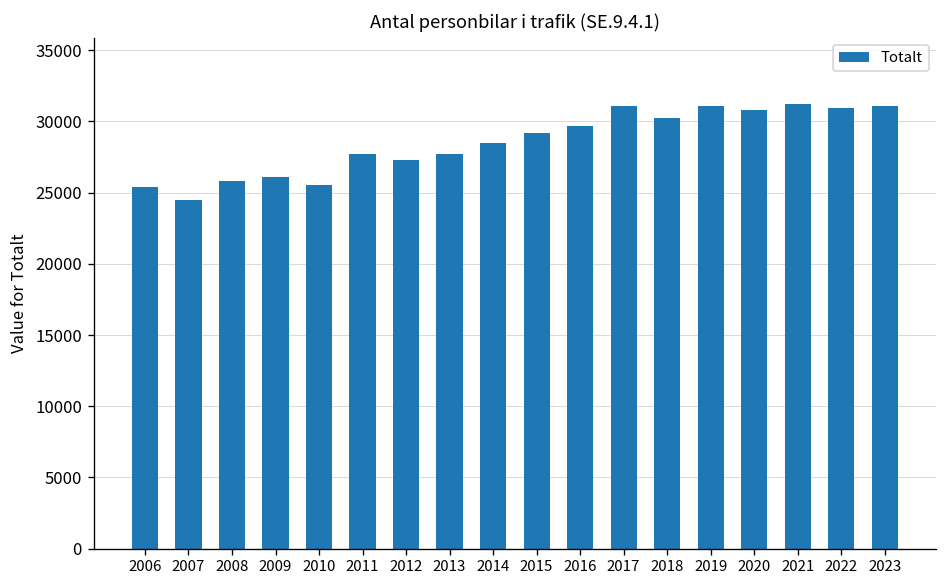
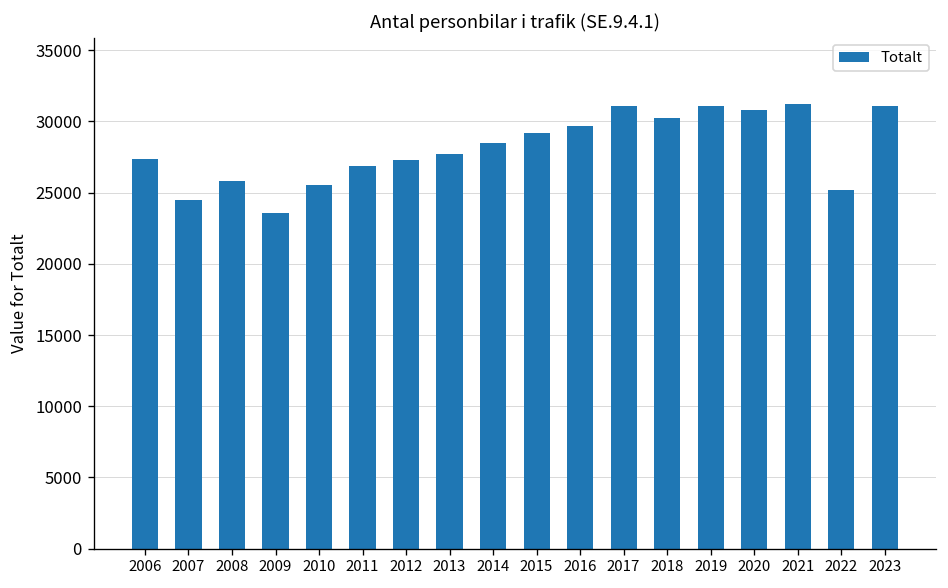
  {
-   "2006": 25400,
+   "2006": 27400,
    "2007": 24500,
    "2008": 25800,
-   "2009": 26100,
+   "2009": 23600,
    "2010": 25500,
-   "2011": 27700,
+   "2011": 26800,
    "2012": 27300,
    "2013": 27700,
    "2014": 28500,
    "2015": 29200,
    "2016": 29700,
    "2017": 31100,
    "2018": 30200,
    "2019": 31100,
    "2020": 30800,
    "2021": 31200,
-   "2022": 30900,
+   "2022": 25200,
    "2023": 31100
  }
